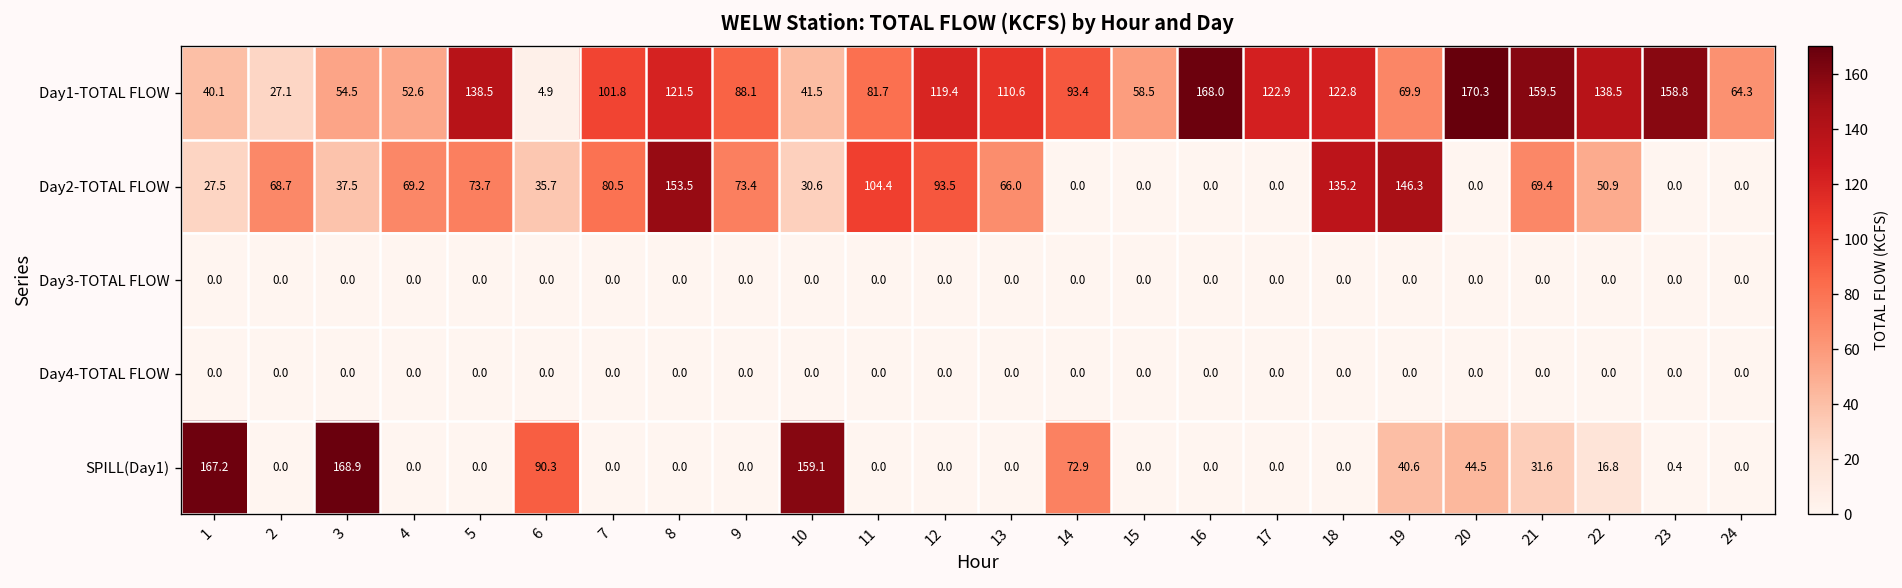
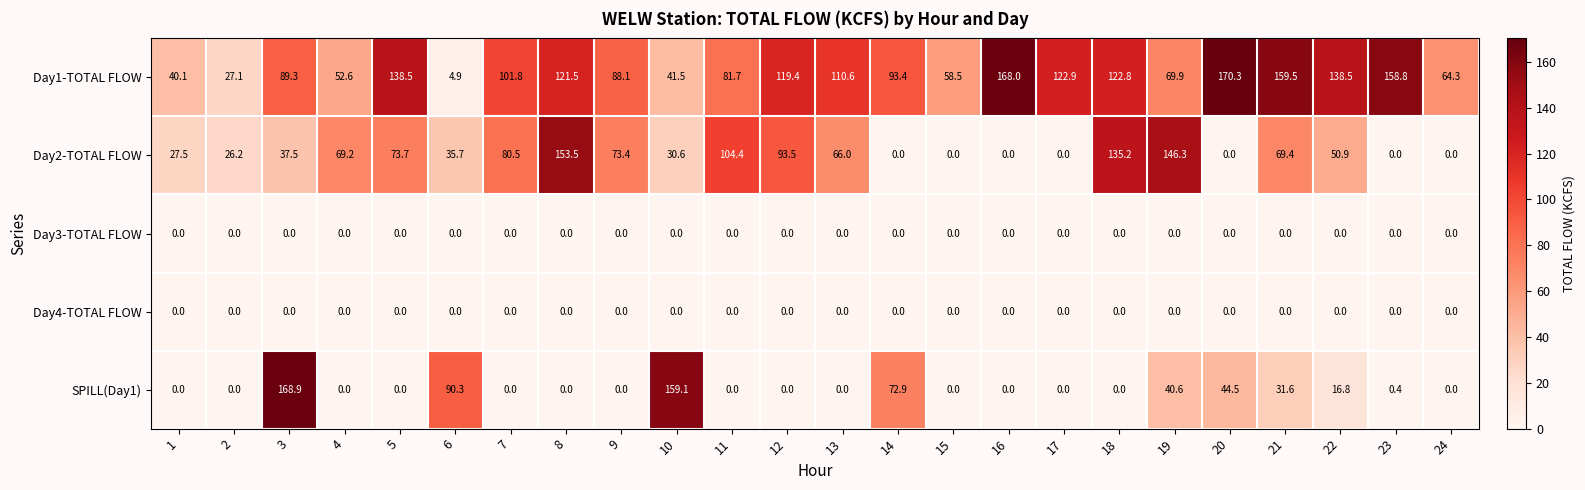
  {
    "Day1-TOTAL FLOW": {
      "1": 40.1,
      "2": 27.1,
-     "3": 54.5,
+     "3": 89.3,
      "4": 52.6,
      "5": 138.5,
      "6": 4.9,
      "7": 101.8,
      "8": 121.5,
      "9": 88.1,
      "10": 41.5,
      "11": 81.7,
      "12": 119.4,
      "13": 110.6,
      "14": 93.4,
      "15": 58.5,
      "16": 168.0,
      "17": 122.9,
      "18": 122.8,
      "19": 69.9,
      "20": 170.3,
      "21": 159.5,
      "22": 138.5,
      "23": 158.8,
      "24": 64.3
    },
    "Day2-TOTAL FLOW": {
      "1": 27.5,
-     "2": 68.7,
+     "2": 26.2,
      "3": 37.5,
      "4": 69.2,
      "5": 73.7,
      "6": 35.7,
      "7": 80.5,
      "8": 153.5,
      "9": 73.4,
      "10": 30.6,
      "11": 104.4,
      "12": 93.5,
      "13": 66.0,
      "14": 0.0,
      "15": 0.0,
      "16": 0.0,
      "17": 0.0,
      "18": 135.2,
      "19": 146.3,
      "20": 0.0,
      "21": 69.4,
      "22": 50.9,
      "23": 0.0,
      "24": 0.0
    },
    "Day3-TOTAL FLOW": {
      "1": 0.0,
      "2": 0.0,
      "3": 0.0,
      "4": 0.0,
      "5": 0.0,
      "6": 0.0,
      "7": 0.0,
      "8": 0.0,
      "9": 0.0,
      "10": 0.0,
      "11": 0.0,
      "12": 0.0,
      "13": 0.0,
      "14": 0.0,
      "15": 0.0,
      "16": 0.0,
      "17": 0.0,
      "18": 0.0,
      "19": 0.0,
      "20": 0.0,
      "21": 0.0,
      "22": 0.0,
      "23": 0.0,
      "24": 0.0
    },
    "Day4-TOTAL FLOW": {
      "1": 0.0,
      "2": 0.0,
      "3": 0.0,
      "4": 0.0,
      "5": 0.0,
      "6": 0.0,
      "7": 0.0,
      "8": 0.0,
      "9": 0.0,
      "10": 0.0,
      "11": 0.0,
      "12": 0.0,
      "13": 0.0,
      "14": 0.0,
      "15": 0.0,
      "16": 0.0,
      "17": 0.0,
      "18": 0.0,
      "19": 0.0,
      "20": 0.0,
      "21": 0.0,
      "22": 0.0,
      "23": 0.0,
      "24": 0.0
    },
    "SPILL(Day1)": {
-     "1": 167.2,
+     "1": 0.0,
      "2": 0.0,
      "3": 168.9,
      "4": 0.0,
      "5": 0.0,
      "6": 90.3,
      "7": 0.0,
      "8": 0.0,
      "9": 0.0,
      "10": 159.1,
      "11": 0.0,
      "12": 0.0,
      "13": 0.0,
      "14": 72.9,
      "15": 0.0,
      "16": 0.0,
      "17": 0.0,
      "18": 0.0,
      "19": 40.6,
      "20": 44.5,
      "21": 31.6,
      "22": 16.8,
      "23": 0.4,
      "24": 0.0
    }
  }
